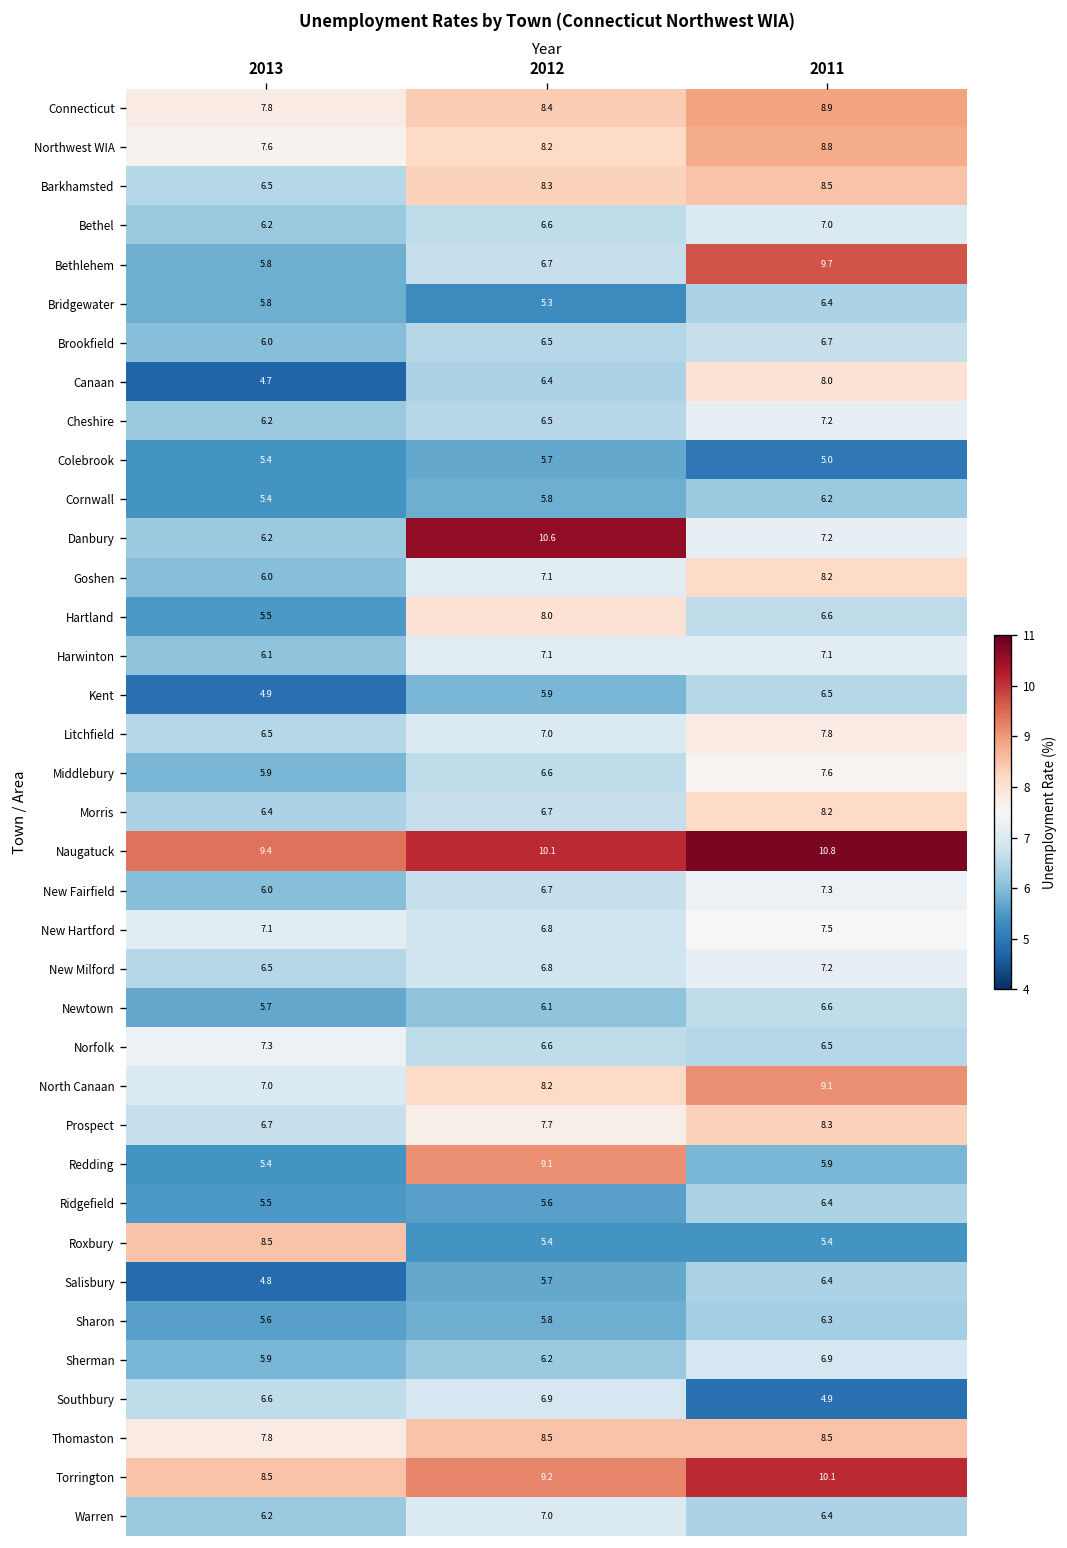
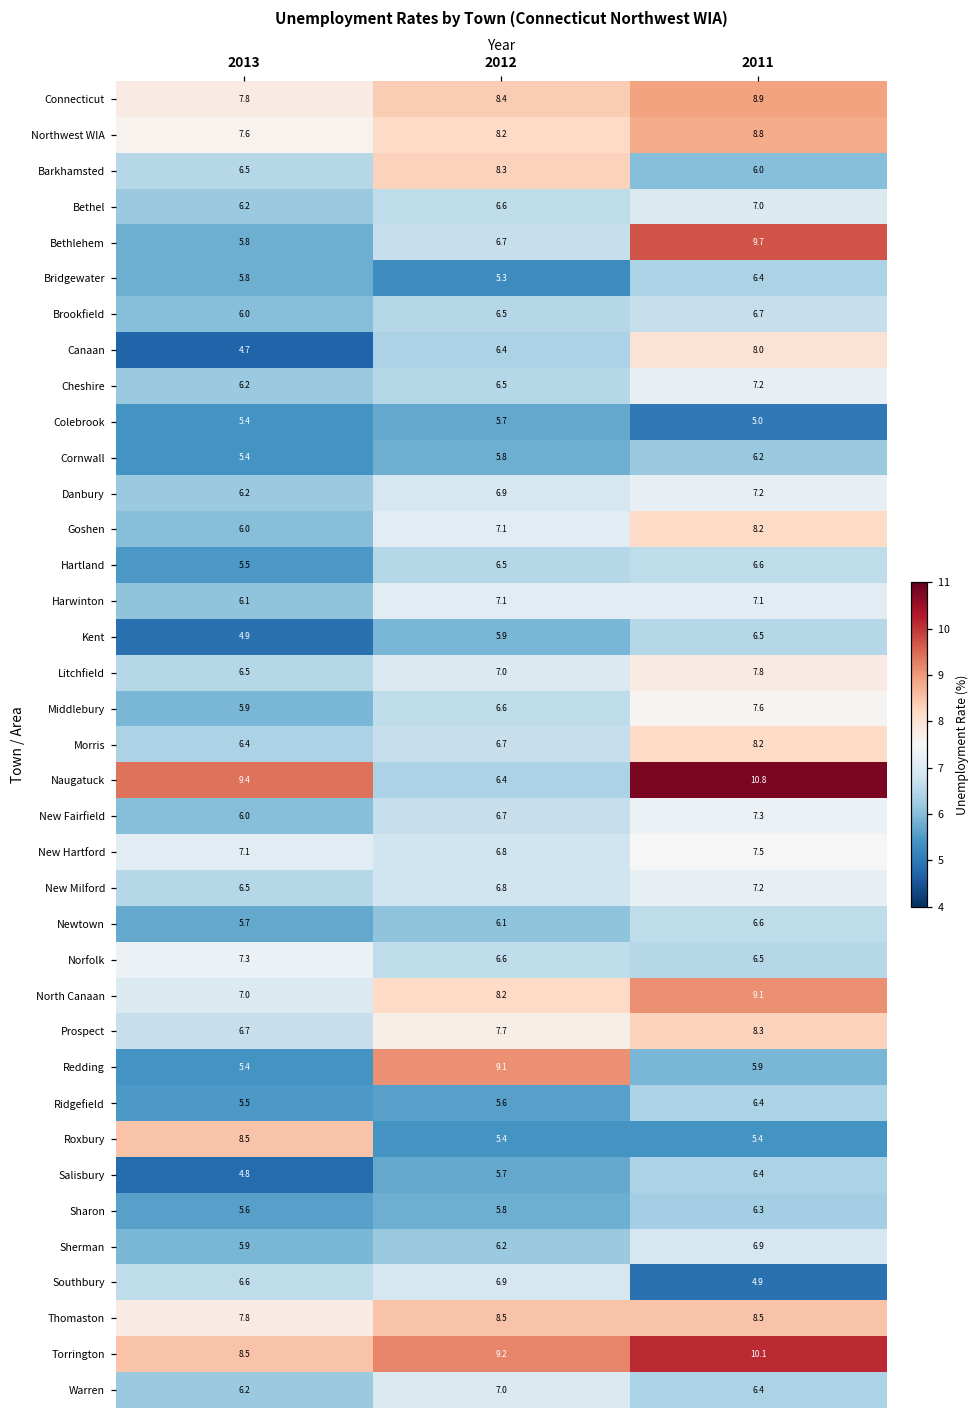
  {
    "Connecticut": {
      "2013": 7.8,
      "2012": 8.4,
      "2011": 8.9
    },
    "Northwest WIA": {
      "2013": 7.6,
      "2012": 8.2,
      "2011": 8.8
    },
    "Barkhamsted": {
      "2013": 6.5,
      "2012": 8.3,
-     "2011": 8.5
+     "2011": 6.0
    },
    "Bethel": {
      "2013": 6.2,
      "2012": 6.6,
      "2011": 7.0
    },
    "Bethlehem": {
      "2013": 5.8,
      "2012": 6.7,
      "2011": 9.7
    },
    "Bridgewater": {
      "2013": 5.8,
      "2012": 5.3,
      "2011": 6.4
    },
    "Brookfield": {
      "2013": 6.0,
      "2012": 6.5,
      "2011": 6.7
    },
    "Canaan": {
      "2013": 4.7,
      "2012": 6.4,
      "2011": 8.0
    },
    "Cheshire": {
      "2013": 6.2,
      "2012": 6.5,
      "2011": 7.2
    },
    "Colebrook": {
      "2013": 5.4,
      "2012": 5.7,
      "2011": 5.0
    },
    "Cornwall": {
      "2013": 5.4,
      "2012": 5.8,
      "2011": 6.2
    },
    "Danbury": {
      "2013": 6.2,
-     "2012": 10.6,
+     "2012": 6.9,
      "2011": 7.2
    },
    "Goshen": {
      "2013": 6.0,
      "2012": 7.1,
      "2011": 8.2
    },
    "Hartland": {
      "2013": 5.5,
-     "2012": 8.0,
+     "2012": 6.5,
      "2011": 6.6
    },
    "Harwinton": {
      "2013": 6.1,
      "2012": 7.1,
      "2011": 7.1
    },
    "Kent": {
      "2013": 4.9,
      "2012": 5.9,
      "2011": 6.5
    },
    "Litchfield": {
      "2013": 6.5,
      "2012": 7.0,
      "2011": 7.8
    },
    "Middlebury": {
      "2013": 5.9,
      "2012": 6.6,
      "2011": 7.6
    },
    "Morris": {
      "2013": 6.4,
      "2012": 6.7,
      "2011": 8.2
    },
    "Naugatuck": {
      "2013": 9.4,
-     "2012": 10.1,
+     "2012": 6.4,
      "2011": 10.8
    },
    "New Fairfield": {
      "2013": 6.0,
      "2012": 6.7,
      "2011": 7.3
    },
    "New Hartford": {
      "2013": 7.1,
      "2012": 6.8,
      "2011": 7.5
    },
    "New Milford": {
      "2013": 6.5,
      "2012": 6.8,
      "2011": 7.2
    },
    "Newtown": {
      "2013": 5.7,
      "2012": 6.1,
      "2011": 6.6
    },
    "Norfolk": {
      "2013": 7.3,
      "2012": 6.6,
      "2011": 6.5
    },
    "North Canaan": {
      "2013": 7.0,
      "2012": 8.2,
      "2011": 9.1
    },
    "Prospect": {
      "2013": 6.7,
      "2012": 7.7,
      "2011": 8.3
    },
    "Redding": {
      "2013": 5.4,
      "2012": 9.1,
      "2011": 5.9
    },
    "Ridgefield": {
      "2013": 5.5,
      "2012": 5.6,
      "2011": 6.4
    },
    "Roxbury": {
      "2013": 8.5,
      "2012": 5.4,
      "2011": 5.4
    },
    "Salisbury": {
      "2013": 4.8,
      "2012": 5.7,
      "2011": 6.4
    },
    "Sharon": {
      "2013": 5.6,
      "2012": 5.8,
      "2011": 6.3
    },
    "Sherman": {
      "2013": 5.9,
      "2012": 6.2,
      "2011": 6.9
    },
    "Southbury": {
      "2013": 6.6,
      "2012": 6.9,
      "2011": 4.9
    },
    "Thomaston": {
      "2013": 7.8,
      "2012": 8.5,
      "2011": 8.5
    },
    "Torrington": {
      "2013": 8.5,
      "2012": 9.2,
      "2011": 10.1
    },
    "Warren": {
      "2013": 6.2,
      "2012": 7.0,
      "2011": 6.4
    }
  }
